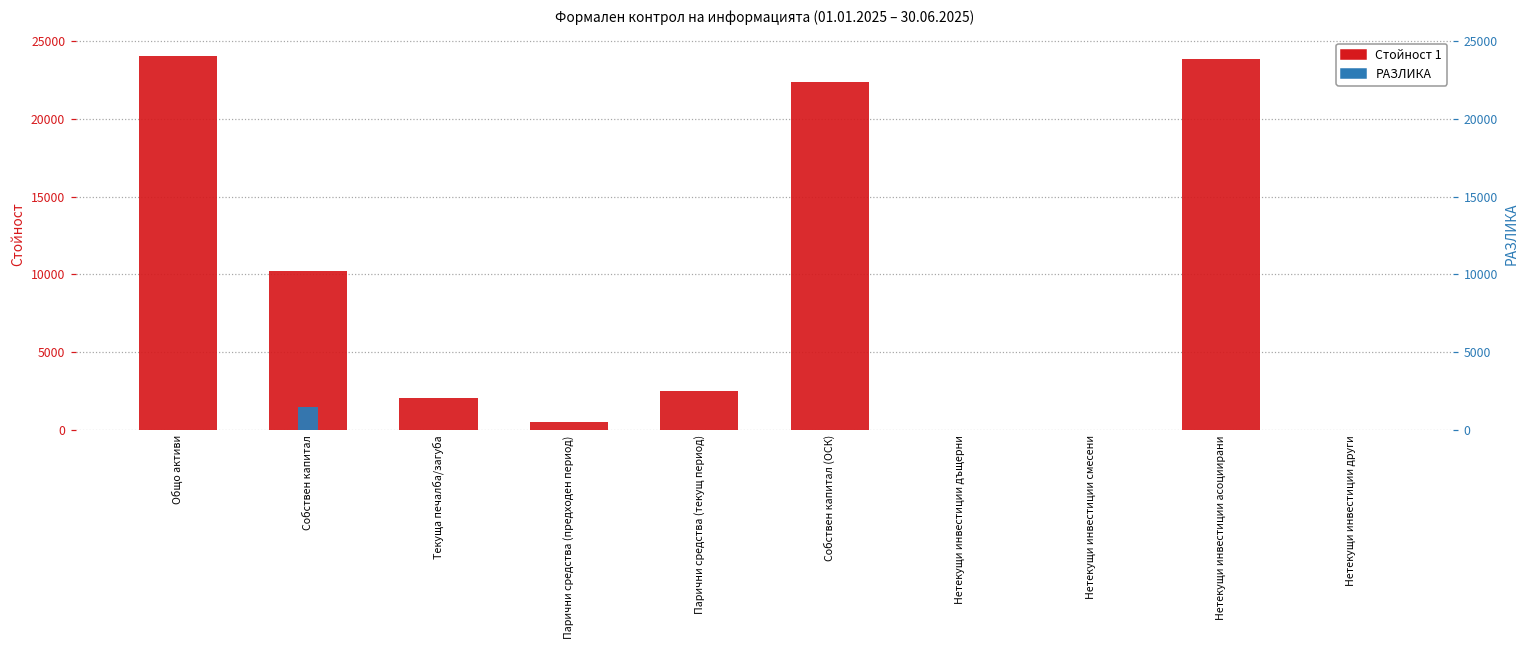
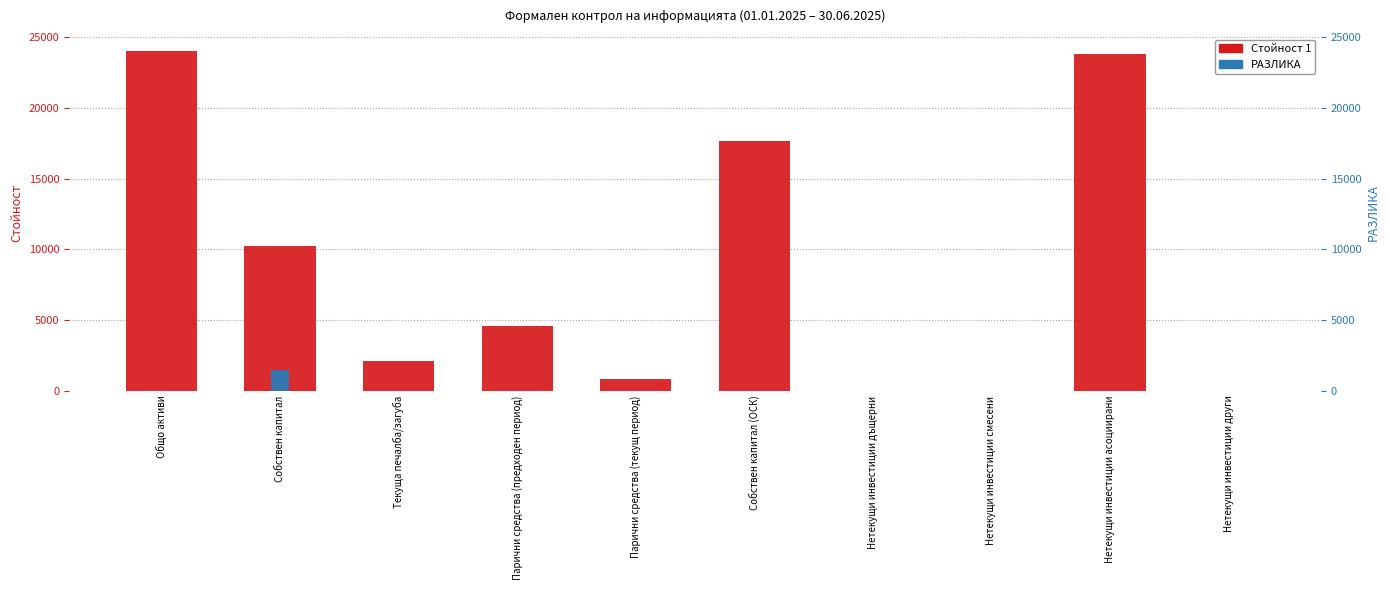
  {
    "Стойност 1": {
      "Общо активи": 24000,
      "Собствен капитал": 10200,
      "Текуща печалба/загуба": 2100,
-     "Парични средства (предходен период)": 500,
-     "Парични средства (текущ период)": 2500,
-     "Собствен капитал (ОСК)": 22400,
+     "Парични средства (предходен период)": 4600,
+     "Парични средства (текущ период)": 800,
+     "Собствен капитал (ОСК)": 17700,
      "Нетекущи инвестиции дъщерни": 0,
      "Нетекущи инвестиции смесени": 0,
      "Нетекущи инвестиции асоциирани": 23800,
      "Нетекущи инвестиции други": 0
    },
    "РАЗЛИКА": {
      "Общо активи": 0,
      "Текуща печалба/загуба": 0,
      "Парични средства (предходен период)": 0,
      "Парични средства (текущ период)": 0,
      "Собствен капитал (ОСК)": 0,
      "Нетекущи инвестиции дъщерни": 0,
      "Нетекущи инвестиции смесени": 0,
      "Нетекущи инвестиции асоциирани": 0,
      "Нетекущи инвестиции други": 0
    }
  }
